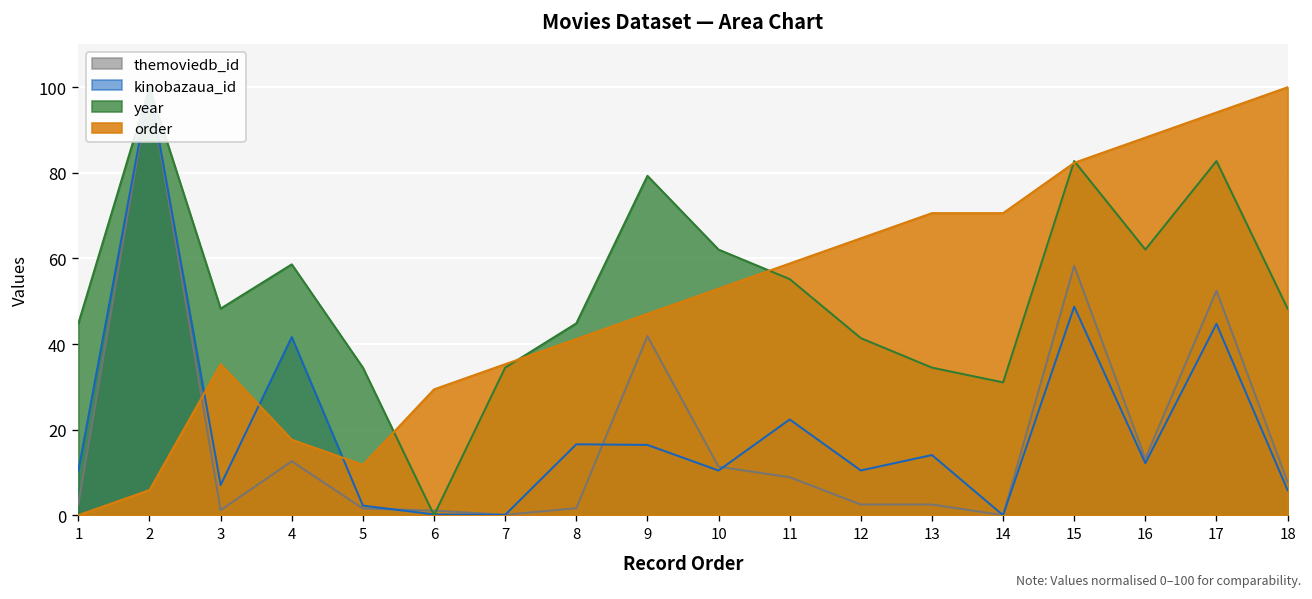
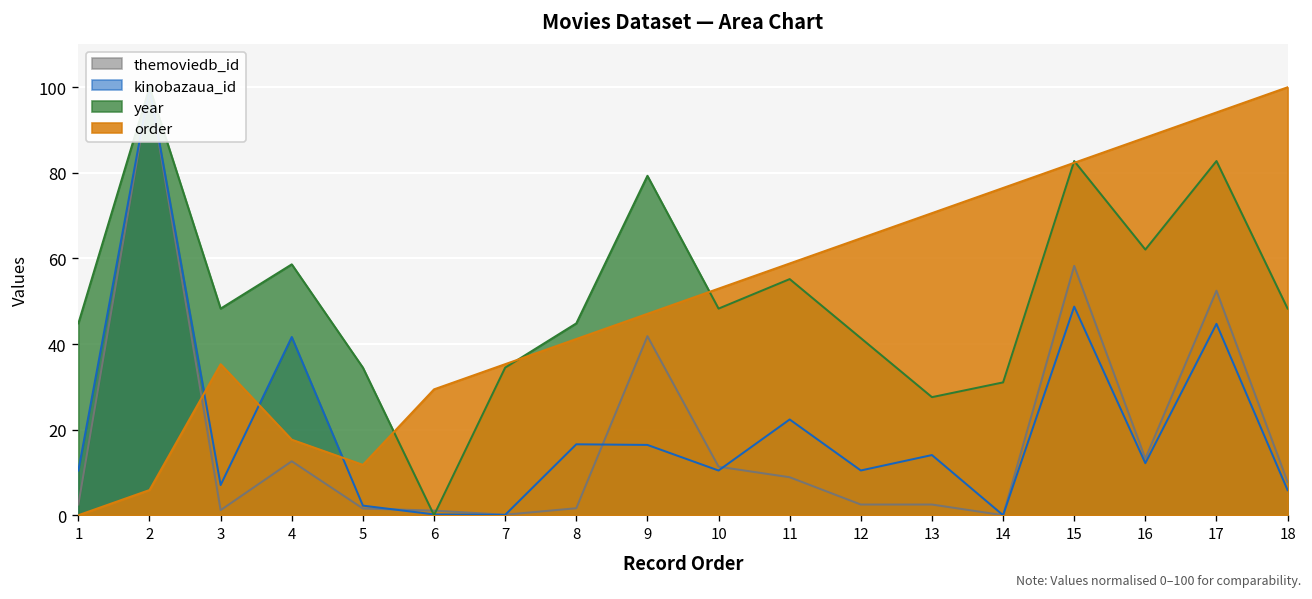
  {
    "themoviedb_id": {
      "1": 2,
      "3": 1,
      "4": 13,
      "6": 1,
      "8": 2,
      "9": 42,
      "10": 11,
      "11": 9,
      "12": 2,
      "13": 2,
      "15": 58,
      "16": 13,
      "17": 52,
      "18": 8
    },
    "kinobazaua_id": {
      "1": 10,
      "3": 7,
      "4": 42,
      "8": 17,
      "9": 16,
      "10": 10,
      "11": 22,
      "12": 10,
      "13": 14,
      "15": 49,
      "16": 12,
      "17": 45,
      "18": 6
    },
    "year": {
      "1": 45,
      "3": 48,
      "4": 59,
      "5": 34,
      "7": 34,
      "8": 45,
      "9": 79,
-     "10": 62,
+     "10": 48,
      "11": 55,
      "12": 41,
-     "13": 34,
+     "13": 28,
      "14": 31,
      "16": 62,
      "17": 83,
      "18": 48
    },
    "order": {
      "1": 0,
      "2": 6,
      "3": 35,
      "4": 18,
      "5": 12,
      "6": 29,
      "7": 35,
      "8": 41,
      "9": 47,
      "10": 53,
      "11": 59,
      "12": 65,
      "13": 71,
-     "14": 71,
+     "14": 76,
      "16": 88,
      "17": 94,
      "18": 100
    }
  }
